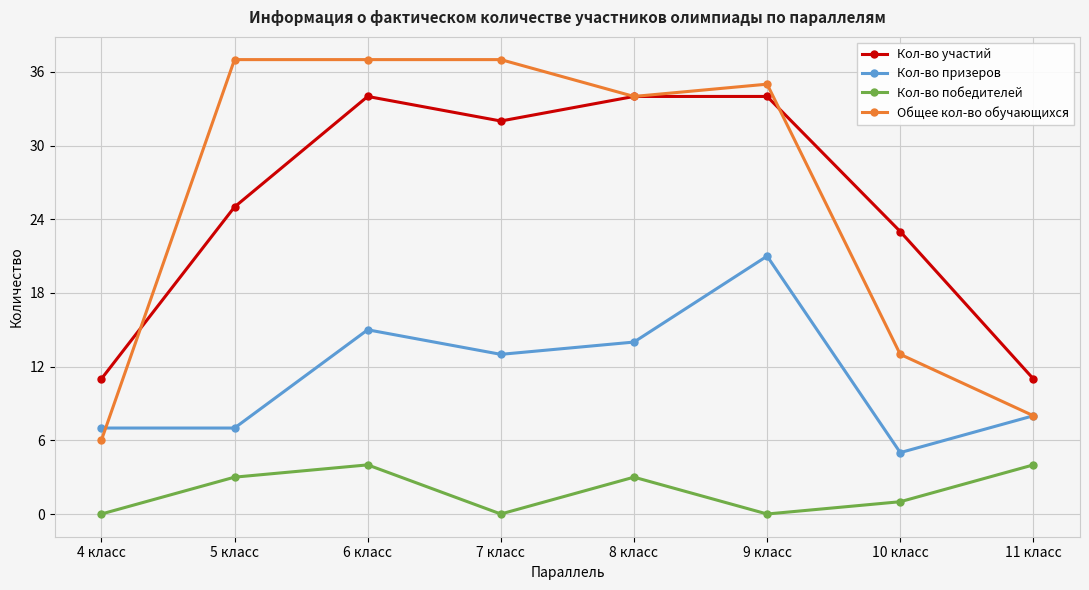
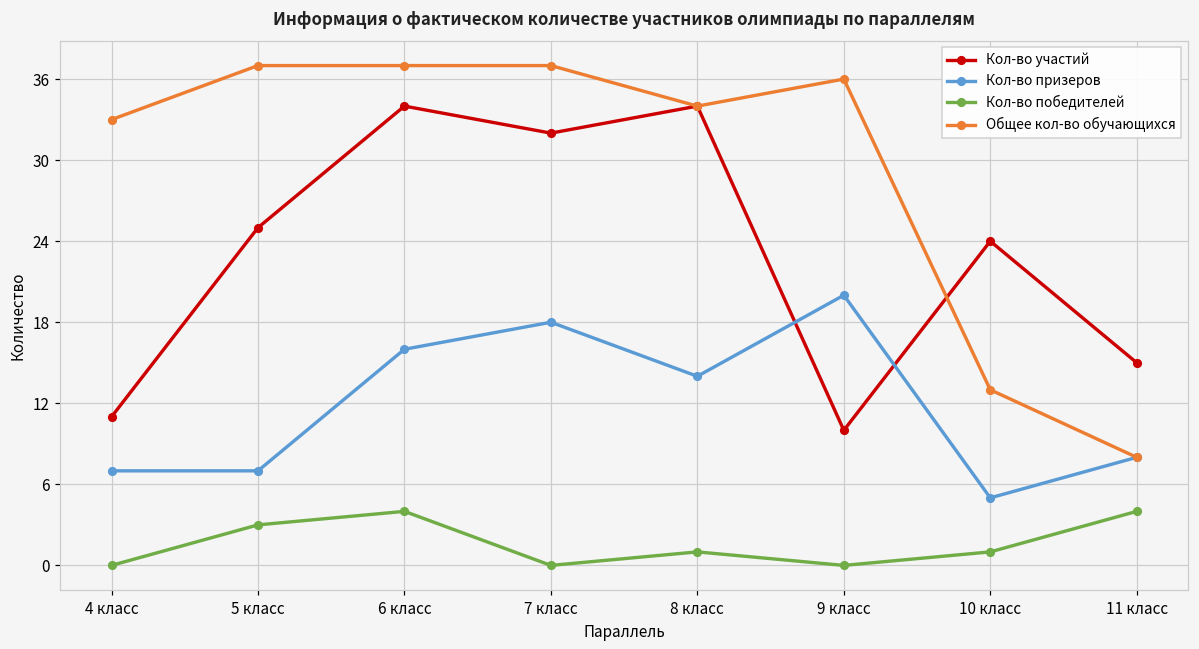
  {
    "Кол-во участий": {
      "4 класс": 11,
      "5 класс": 25,
      "6 класс": 34,
      "7 класс": 32,
-     "9 класс": 34,
-     "10 класс": 23,
-     "11 класс": 11
+     "9 класс": 10,
+     "10 класс": 24,
+     "11 класс": 15
    },
    "Кол-во призеров": {
      "4 класс": 7,
      "5 класс": 7,
-     "6 класс": 15,
-     "7 класс": 13,
+     "6 класс": 16,
+     "7 класс": 18,
      "8 класс": 14,
-     "9 класс": 21,
+     "9 класс": 20,
      "10 класс": 5
    },
    "Кол-во победителей": {
      "4 класс": 0,
      "5 класс": 3,
      "6 класс": 4,
      "7 класс": 0,
-     "8 класс": 3,
+     "8 класс": 1,
      "9 класс": 0,
      "10 класс": 1,
      "11 класс": 4
    },
    "Общее кол-во обучающихся": {
-     "4 класс": 6,
+     "4 класс": 33,
      "5 класс": 37,
      "6 класс": 37,
      "7 класс": 37,
-     "9 класс": 35,
+     "9 класс": 36,
      "10 класс": 13
    }
  }
